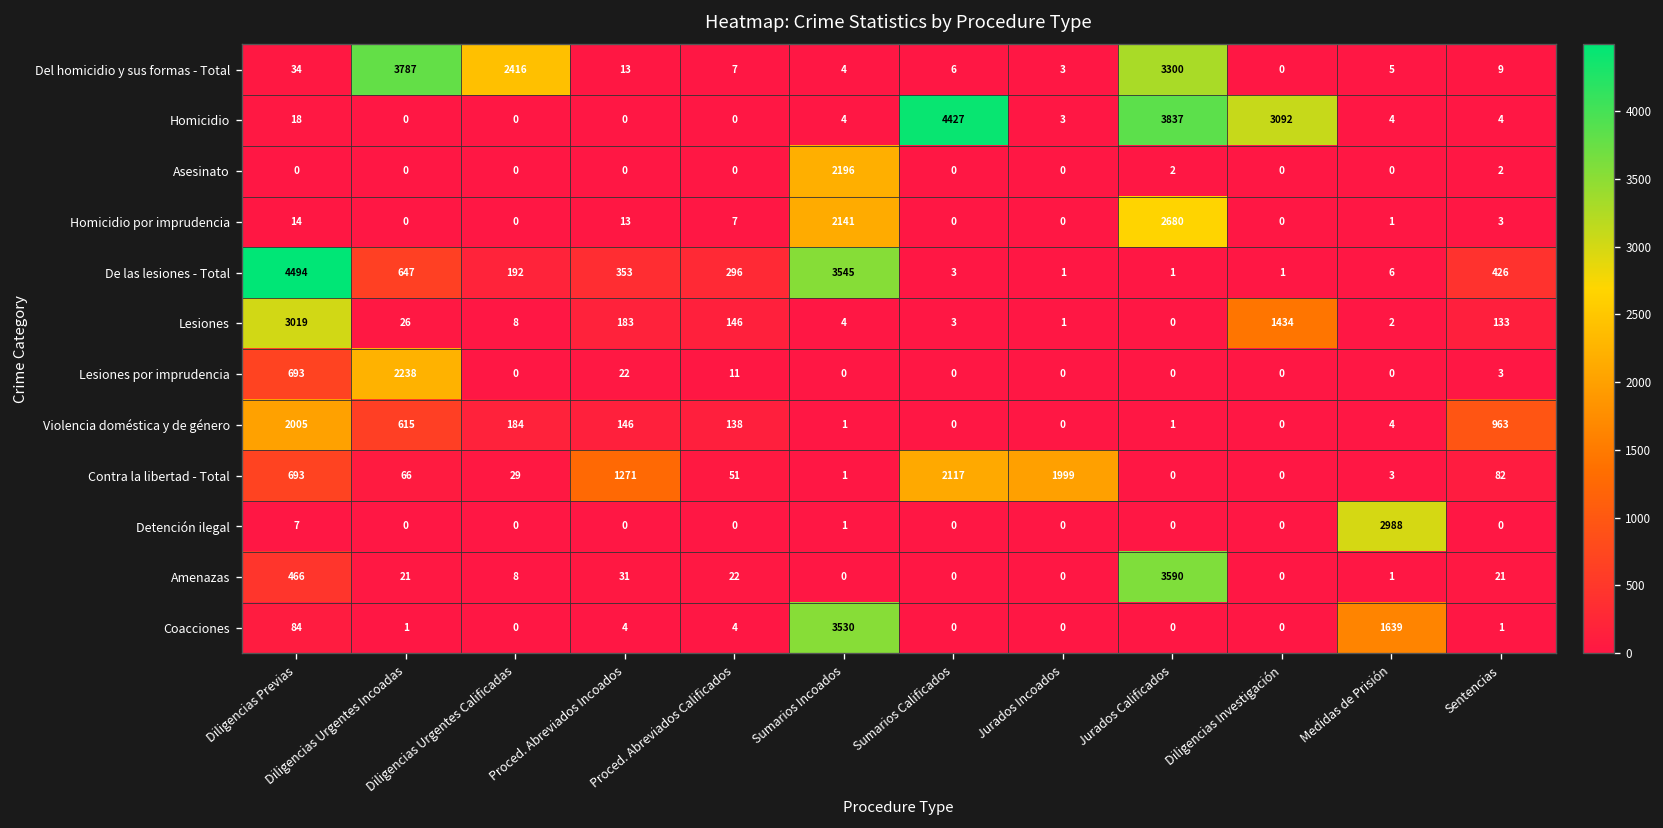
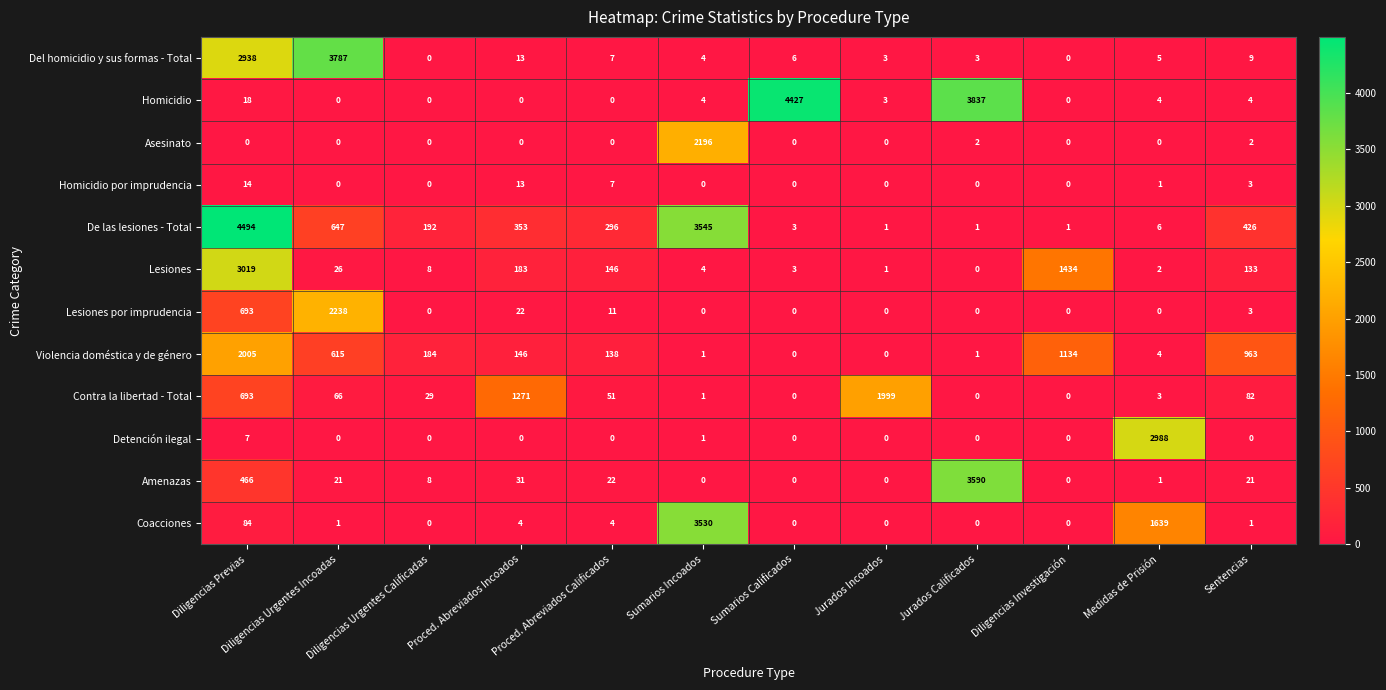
  {
    "Del homicidio y sus formas - Total": {
-     "Diligencias Previas": 34,
+     "Diligencias Previas": 2938,
      "Diligencias Urgentes Incoadas": 3787,
-     "Diligencias Urgentes Calificadas": 2416,
+     "Diligencias Urgentes Calificadas": 0,
      "Proced. Abreviados Incoados": 13,
      "Proced. Abreviados Calificados": 7,
      "Sumarios Incoados": 4,
      "Sumarios Calificados": 6,
      "Jurados Incoados": 3,
-     "Jurados Calificados": 3300,
+     "Jurados Calificados": 3,
      "Diligencias Investigación": 0,
      "Medidas de Prisión": 5,
      "Sentencias": 9
    },
    "Homicidio": {
      "Diligencias Previas": 18,
      "Diligencias Urgentes Incoadas": 0,
      "Diligencias Urgentes Calificadas": 0,
      "Proced. Abreviados Incoados": 0,
      "Proced. Abreviados Calificados": 0,
      "Sumarios Incoados": 4,
      "Sumarios Calificados": 4427,
      "Jurados Incoados": 3,
      "Jurados Calificados": 3837,
-     "Diligencias Investigación": 3092,
+     "Diligencias Investigación": 0,
      "Medidas de Prisión": 4,
      "Sentencias": 4
    },
    "Asesinato": {
      "Diligencias Previas": 0,
      "Diligencias Urgentes Incoadas": 0,
      "Diligencias Urgentes Calificadas": 0,
      "Proced. Abreviados Incoados": 0,
      "Proced. Abreviados Calificados": 0,
      "Sumarios Incoados": 2196,
      "Sumarios Calificados": 0,
      "Jurados Incoados": 0,
      "Jurados Calificados": 2,
      "Diligencias Investigación": 0,
      "Medidas de Prisión": 0,
      "Sentencias": 2
    },
    "Homicidio por imprudencia": {
      "Diligencias Previas": 14,
      "Diligencias Urgentes Incoadas": 0,
      "Diligencias Urgentes Calificadas": 0,
      "Proced. Abreviados Incoados": 13,
      "Proced. Abreviados Calificados": 7,
-     "Sumarios Incoados": 2141,
+     "Sumarios Incoados": 0,
      "Sumarios Calificados": 0,
      "Jurados Incoados": 0,
-     "Jurados Calificados": 2680,
+     "Jurados Calificados": 0,
      "Diligencias Investigación": 0,
      "Medidas de Prisión": 1,
      "Sentencias": 3
    },
    "De las lesiones - Total": {
      "Diligencias Previas": 4494,
      "Diligencias Urgentes Incoadas": 647,
      "Diligencias Urgentes Calificadas": 192,
      "Proced. Abreviados Incoados": 353,
      "Proced. Abreviados Calificados": 296,
      "Sumarios Incoados": 3545,
      "Sumarios Calificados": 3,
      "Jurados Incoados": 1,
      "Jurados Calificados": 1,
      "Diligencias Investigación": 1,
      "Medidas de Prisión": 6,
      "Sentencias": 426
    },
    "Lesiones": {
      "Diligencias Previas": 3019,
      "Diligencias Urgentes Incoadas": 26,
      "Diligencias Urgentes Calificadas": 8,
      "Proced. Abreviados Incoados": 183,
      "Proced. Abreviados Calificados": 146,
      "Sumarios Incoados": 4,
      "Sumarios Calificados": 3,
      "Jurados Incoados": 1,
      "Jurados Calificados": 0,
      "Diligencias Investigación": 1434,
      "Medidas de Prisión": 2,
      "Sentencias": 133
    },
    "Lesiones por imprudencia": {
      "Diligencias Previas": 693,
      "Diligencias Urgentes Incoadas": 2238,
      "Diligencias Urgentes Calificadas": 0,
      "Proced. Abreviados Incoados": 22,
      "Proced. Abreviados Calificados": 11,
      "Sumarios Incoados": 0,
      "Sumarios Calificados": 0,
      "Jurados Incoados": 0,
      "Jurados Calificados": 0,
      "Diligencias Investigación": 0,
      "Medidas de Prisión": 0,
      "Sentencias": 3
    },
    "Violencia doméstica y de género": {
      "Diligencias Previas": 2005,
      "Diligencias Urgentes Incoadas": 615,
      "Diligencias Urgentes Calificadas": 184,
      "Proced. Abreviados Incoados": 146,
      "Proced. Abreviados Calificados": 138,
      "Sumarios Incoados": 1,
      "Sumarios Calificados": 0,
      "Jurados Incoados": 0,
      "Jurados Calificados": 1,
-     "Diligencias Investigación": 0,
+     "Diligencias Investigación": 1134,
      "Medidas de Prisión": 4,
      "Sentencias": 963
    },
    "Contra la libertad - Total": {
      "Diligencias Previas": 693,
      "Diligencias Urgentes Incoadas": 66,
      "Diligencias Urgentes Calificadas": 29,
      "Proced. Abreviados Incoados": 1271,
      "Proced. Abreviados Calificados": 51,
      "Sumarios Incoados": 1,
-     "Sumarios Calificados": 2117,
+     "Sumarios Calificados": 0,
      "Jurados Incoados": 1999,
      "Jurados Calificados": 0,
      "Diligencias Investigación": 0,
      "Medidas de Prisión": 3,
      "Sentencias": 82
    },
    "Detención ilegal": {
      "Diligencias Previas": 7,
      "Diligencias Urgentes Incoadas": 0,
      "Diligencias Urgentes Calificadas": 0,
      "Proced. Abreviados Incoados": 0,
      "Proced. Abreviados Calificados": 0,
      "Sumarios Incoados": 1,
      "Sumarios Calificados": 0,
      "Jurados Incoados": 0,
      "Jurados Calificados": 0,
      "Diligencias Investigación": 0,
      "Medidas de Prisión": 2988,
      "Sentencias": 0
    },
    "Amenazas": {
      "Diligencias Previas": 466,
      "Diligencias Urgentes Incoadas": 21,
      "Diligencias Urgentes Calificadas": 8,
      "Proced. Abreviados Incoados": 31,
      "Proced. Abreviados Calificados": 22,
      "Sumarios Incoados": 0,
      "Sumarios Calificados": 0,
      "Jurados Incoados": 0,
      "Jurados Calificados": 3590,
      "Diligencias Investigación": 0,
      "Medidas de Prisión": 1,
      "Sentencias": 21
    },
    "Coacciones": {
      "Diligencias Previas": 84,
      "Diligencias Urgentes Incoadas": 1,
      "Diligencias Urgentes Calificadas": 0,
      "Proced. Abreviados Incoados": 4,
      "Proced. Abreviados Calificados": 4,
      "Sumarios Incoados": 3530,
      "Sumarios Calificados": 0,
      "Jurados Incoados": 0,
      "Jurados Calificados": 0,
      "Diligencias Investigación": 0,
      "Medidas de Prisión": 1639,
      "Sentencias": 1
    }
  }
